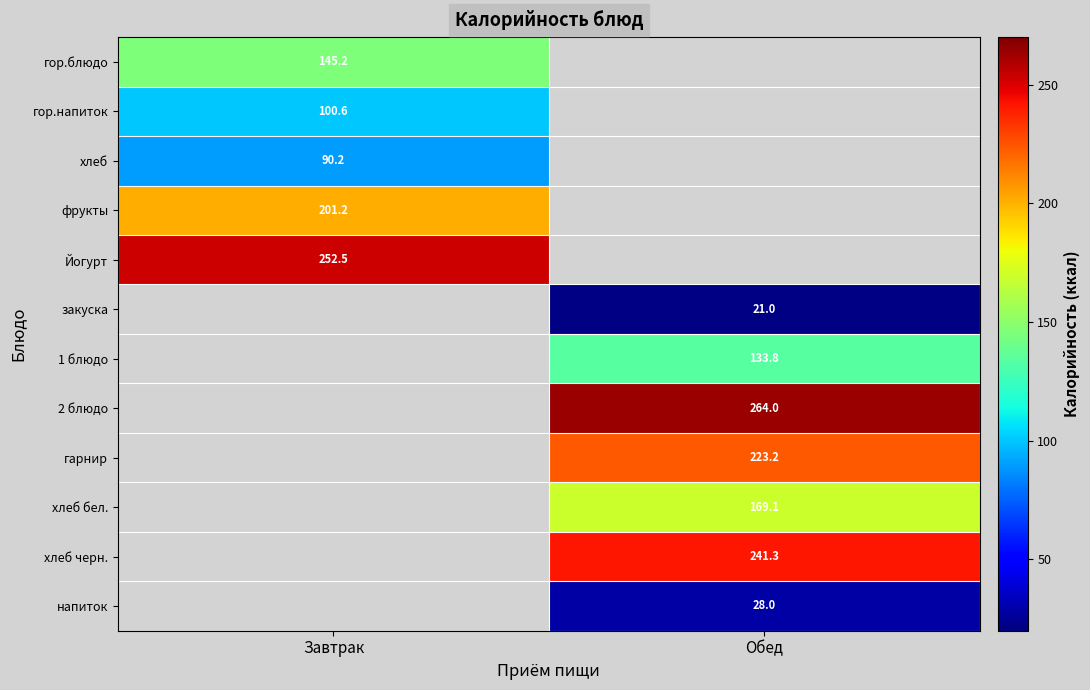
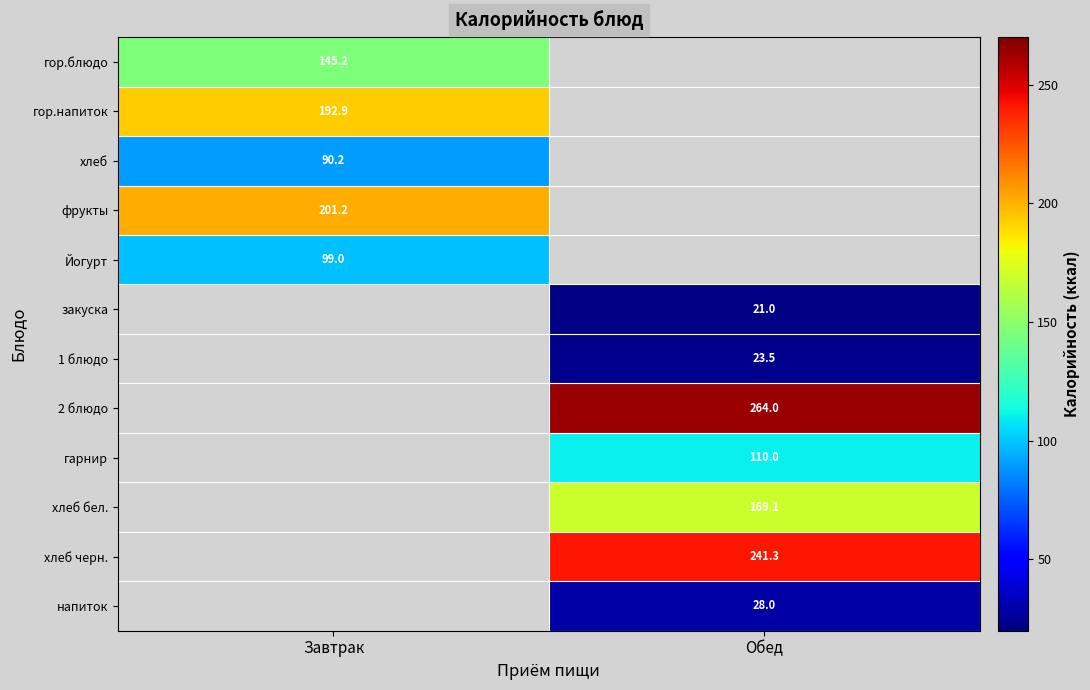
  {
    "гор.блюдо": {
      "Завтрак": 145.2
    },
    "гор.напиток": {
-     "Завтрак": 100.6
+     "Завтрак": 192.9
    },
    "хлеб": {
      "Завтрак": 90.2
    },
    "фрукты": {
      "Завтрак": 201.2
    },
    "Йогурт": {
-     "Завтрак": 252.5
+     "Завтрак": 99.0
    },
    "закуска": {
      "Обед": 21.0
    },
    "1 блюдо": {
-     "Обед": 133.8
+     "Обед": 23.5
    },
    "2 блюдо": {
      "Обед": 264.0
    },
    "гарнир": {
-     "Обед": 223.2
+     "Обед": 110.0
    },
    "хлеб бел.": {
      "Обед": 169.1
    },
    "хлеб черн.": {
      "Обед": 241.3
    },
    "напиток": {
      "Обед": 28.0
    }
  }
